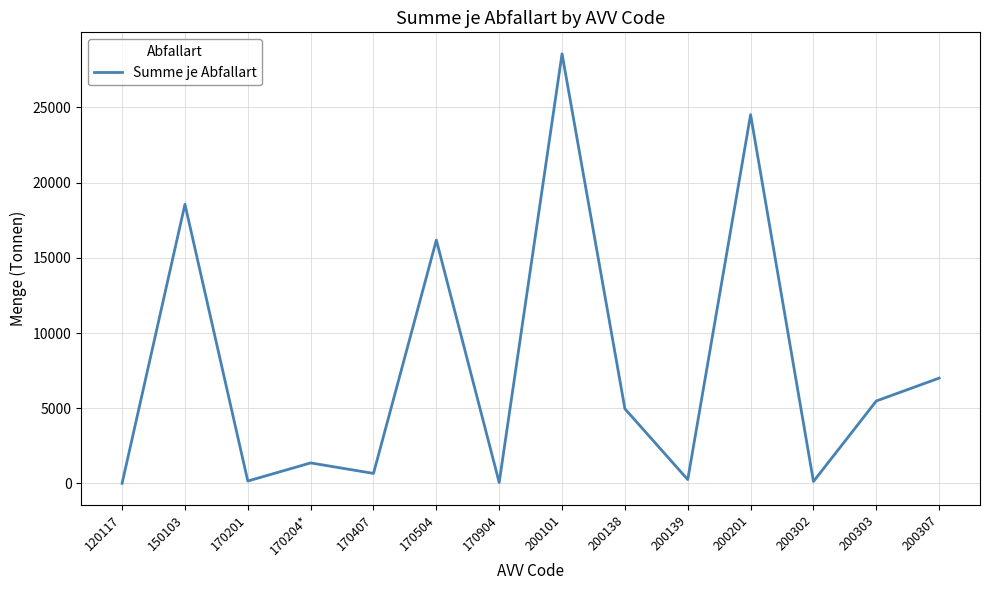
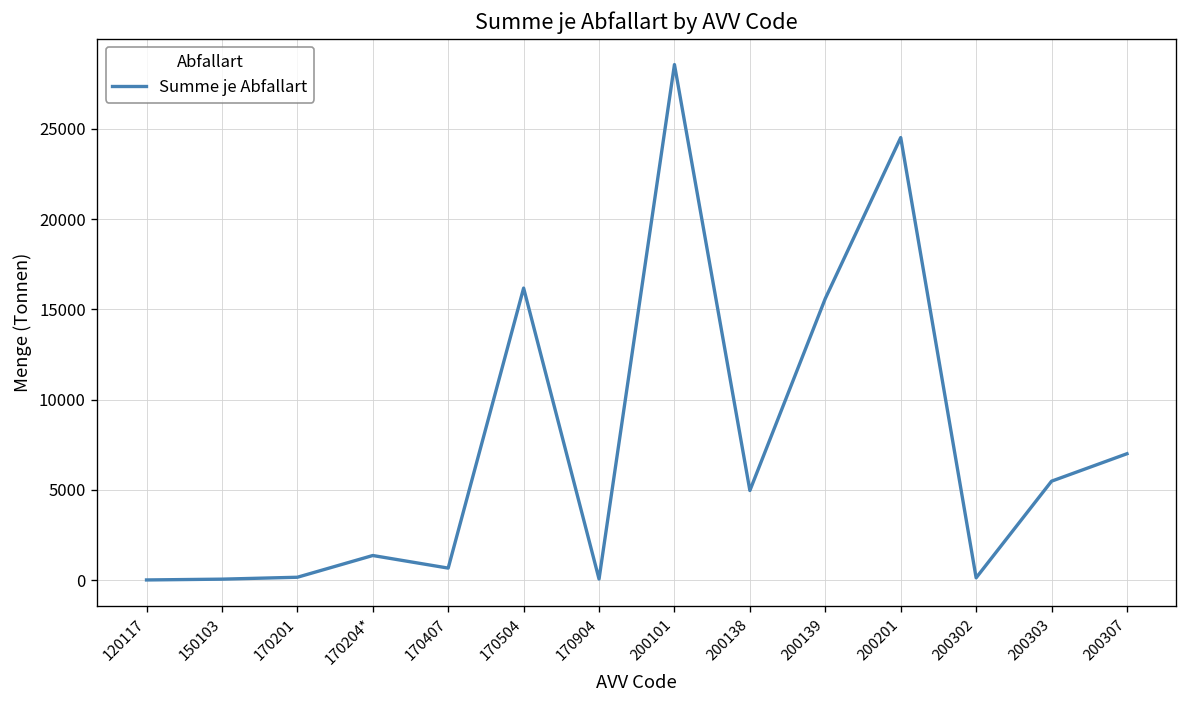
  {
    "120117": 0,
-   "150103": 18600,
+   "150103": 100,
    "170201": 200,
    "170204*": 1400,
    "170407": 700,
    "170504": 16200,
    "170904": 100,
    "200101": 28600,
    "200138": 5000,
-   "200139": 300,
+   "200139": 15600,
    "200201": 24500,
    "200302": 100,
    "200303": 5500,
    "200307": 7000
  }
